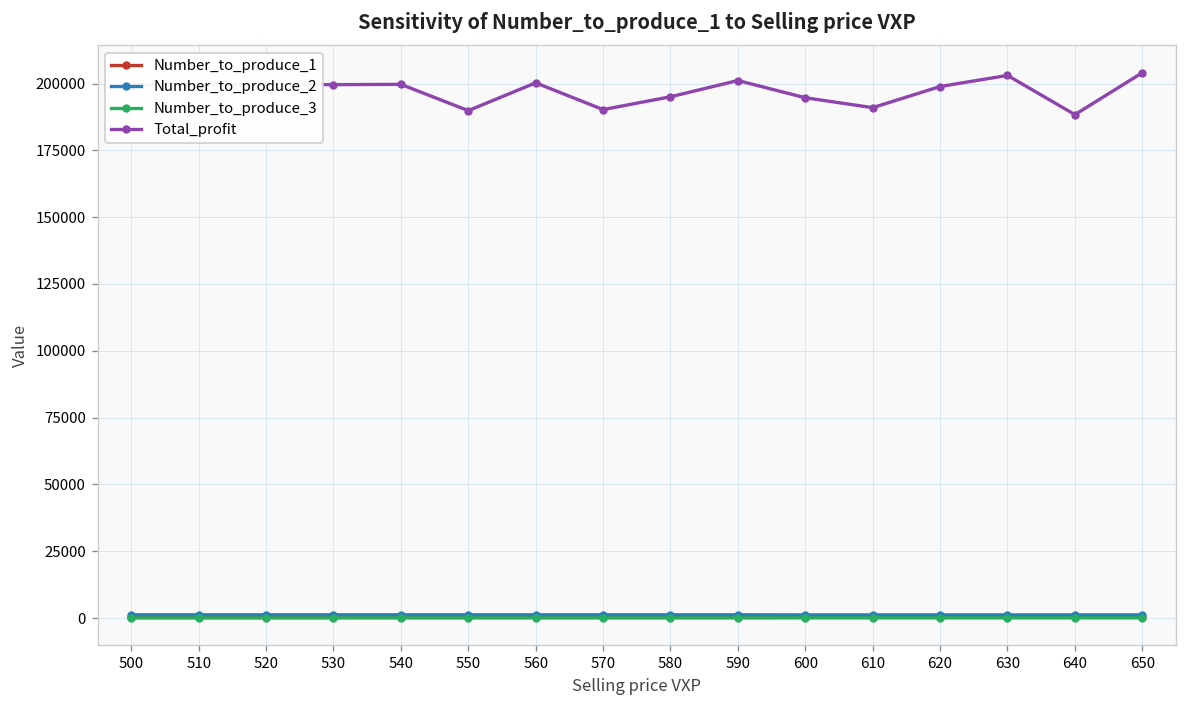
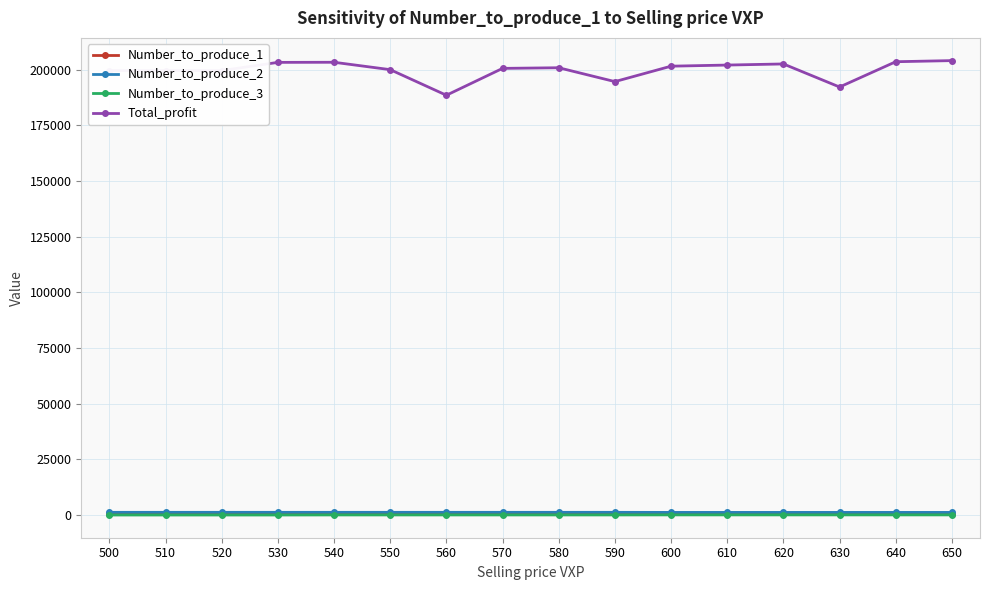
  {
    "Total_profit": {
-     "530": 200000,
-     "540": 200000,
-     "550": 190000,
-     "560": 200000,
-     "570": 190000,
-     "580": 195000,
-     "590": 201000,
-     "600": 195000,
-     "610": 191000,
-     "620": 199000,
-     "630": 203000,
-     "640": 188000,
+     "530": 203000,
+     "540": 203000,
+     "550": 200000,
+     "560": 189000,
+     "570": 201000,
+     "580": 201000,
+     "590": 195000,
+     "600": 202000,
+     "610": 202000,
+     "620": 203000,
+     "630": 192000,
+     "640": 204000,
      "650": 204000
    }
  }
